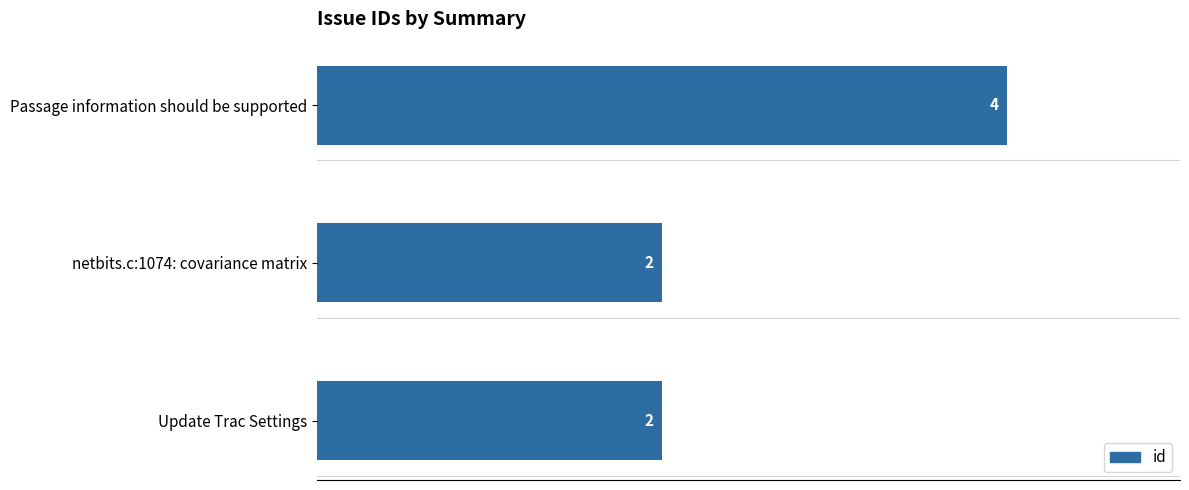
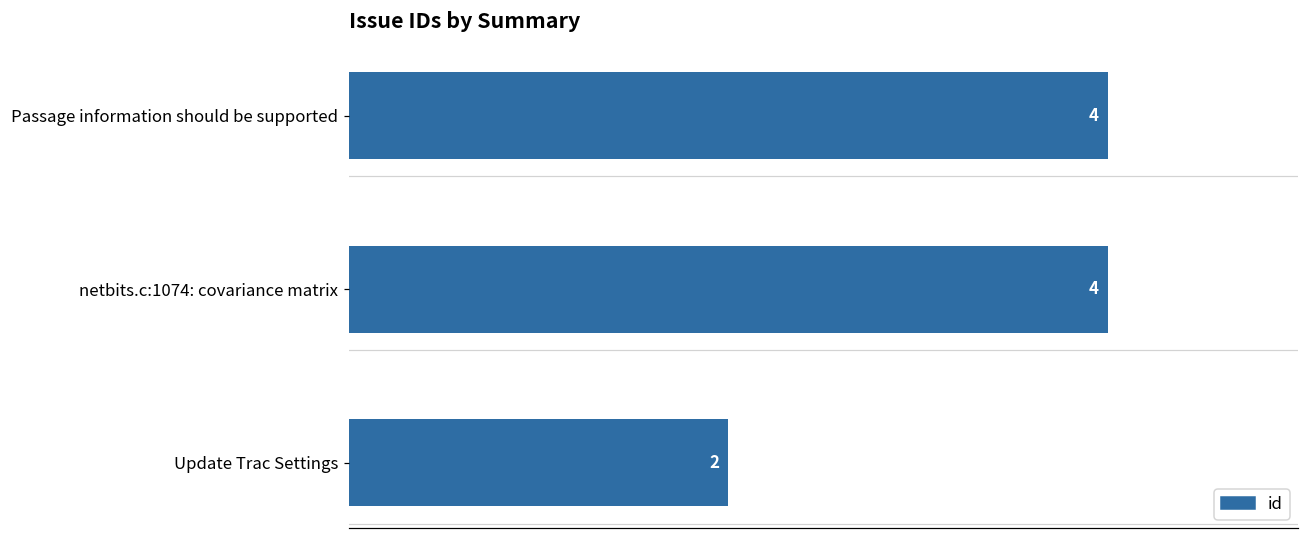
  {
    "Passage information should be supported": 4,
-   "netbits.c:1074: covariance matrix": 2,
+   "netbits.c:1074: covariance matrix": 4,
    "Update Trac Settings": 2
  }
